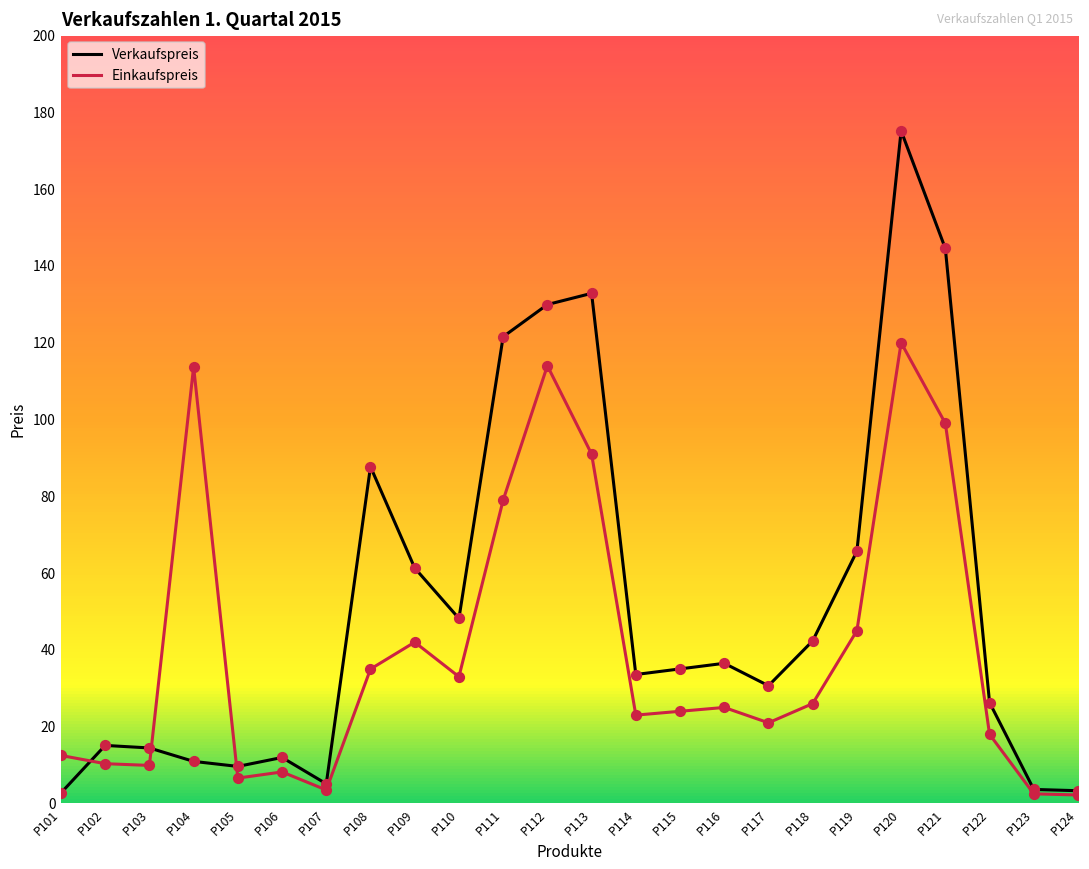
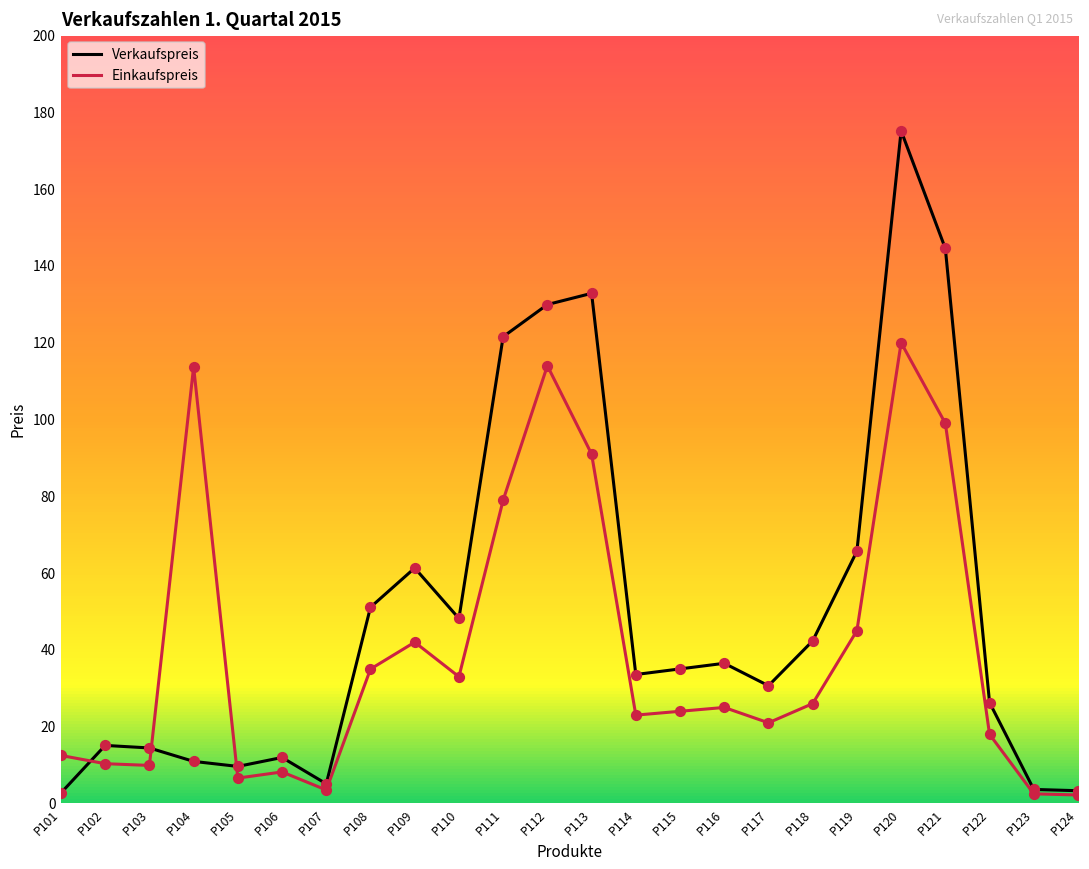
  {
    "Verkaufspreis": {
      "P101": 3,
      "P102": 15,
      "P103": 14,
      "P104": 11,
      "P105": 10,
      "P106": 12,
      "P107": 5,
-     "P108": 88,
+     "P108": 51,
      "P109": 61,
      "P110": 48,
      "P111": 122,
      "P112": 130,
      "P113": 133,
      "P114": 34,
      "P115": 35,
      "P116": 37,
      "P117": 31,
      "P118": 42,
      "P119": 66,
      "P120": 175,
      "P121": 145,
      "P122": 26,
      "P123": 4,
      "P124": 3
    },
    "Einkaufspreis": {
      "P101": 13,
      "P102": 10,
      "P103": 10,
      "P104": 114,
      "P105": 7,
      "P106": 8,
      "P107": 4,
      "P108": 35,
      "P109": 42,
      "P110": 33,
      "P111": 79,
      "P112": 114,
      "P113": 91,
      "P114": 23,
      "P115": 24,
      "P116": 25,
      "P117": 21,
      "P118": 26,
      "P119": 45,
      "P120": 120,
      "P121": 99,
      "P122": 18,
      "P123": 3,
      "P124": 2
    }
  }
